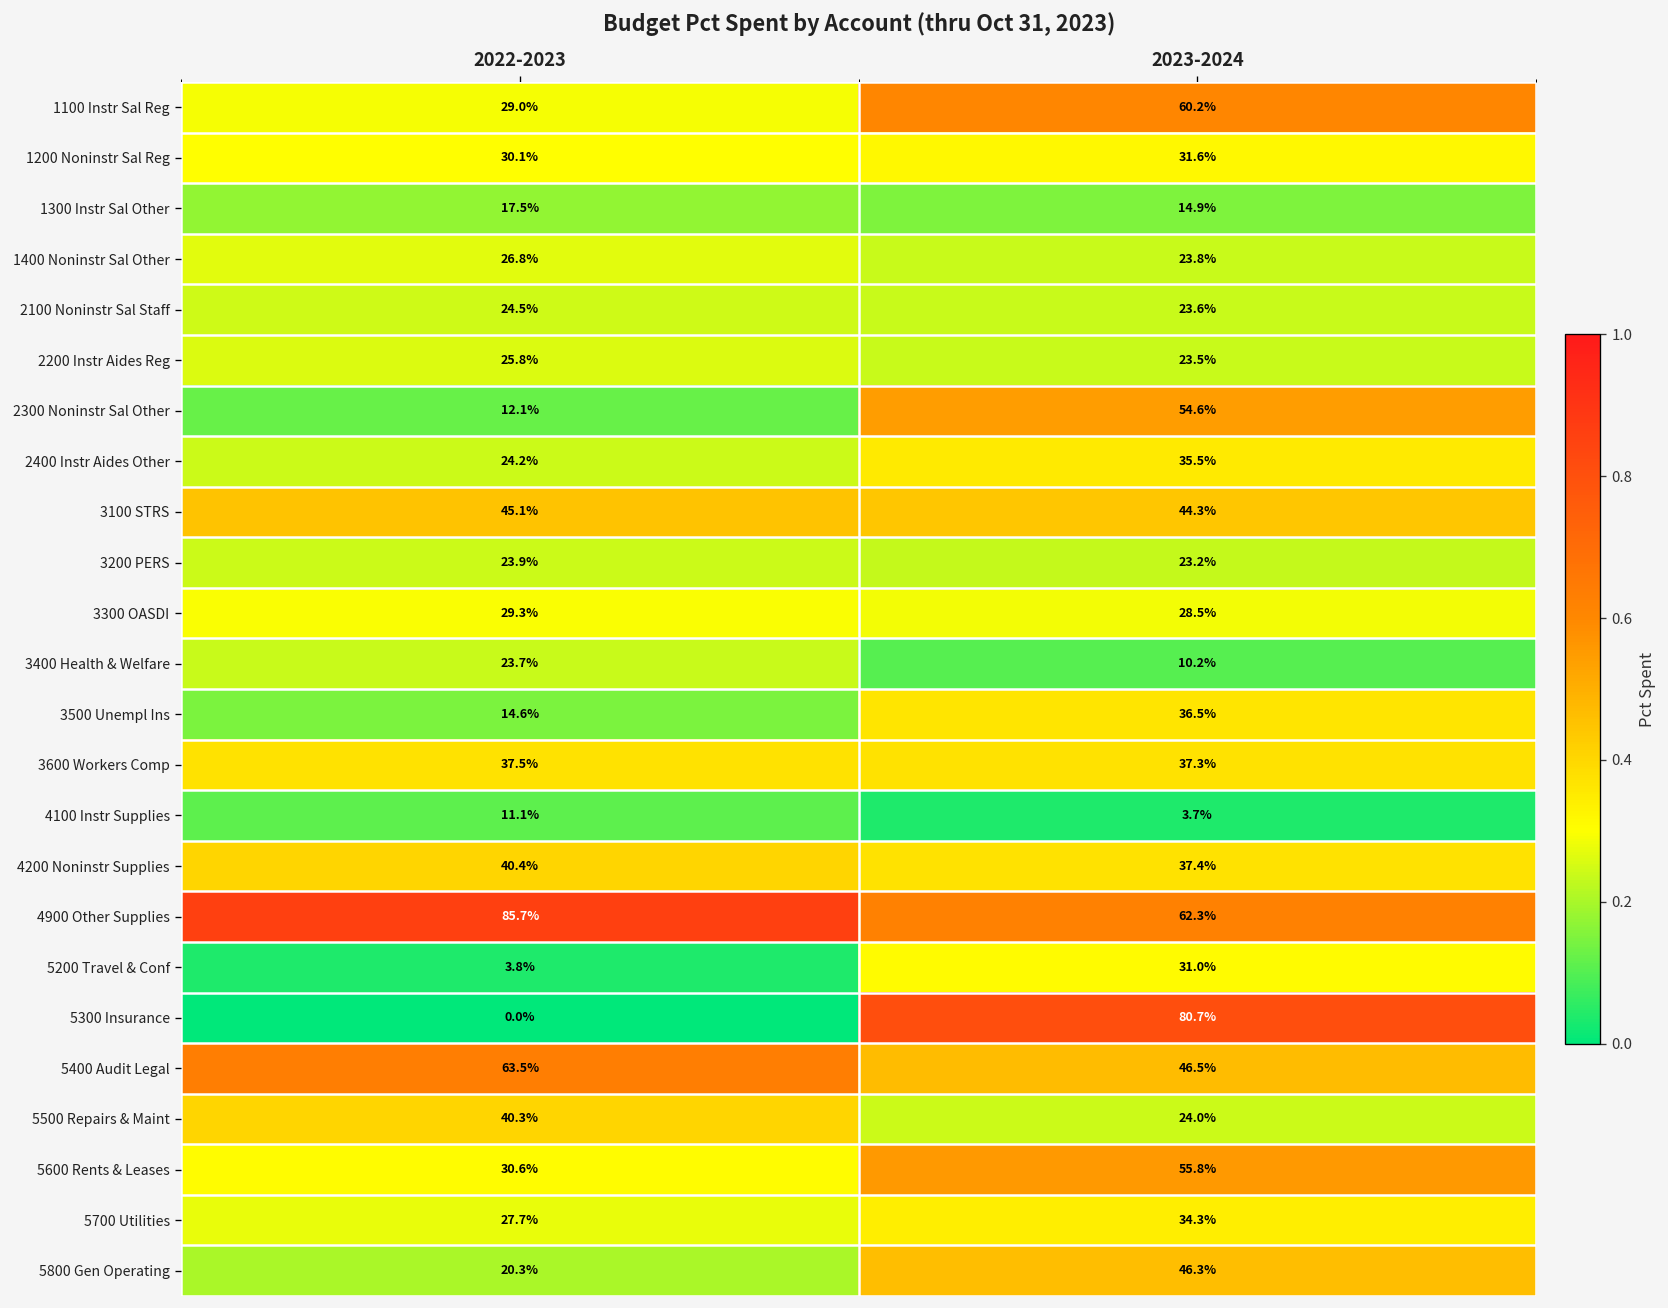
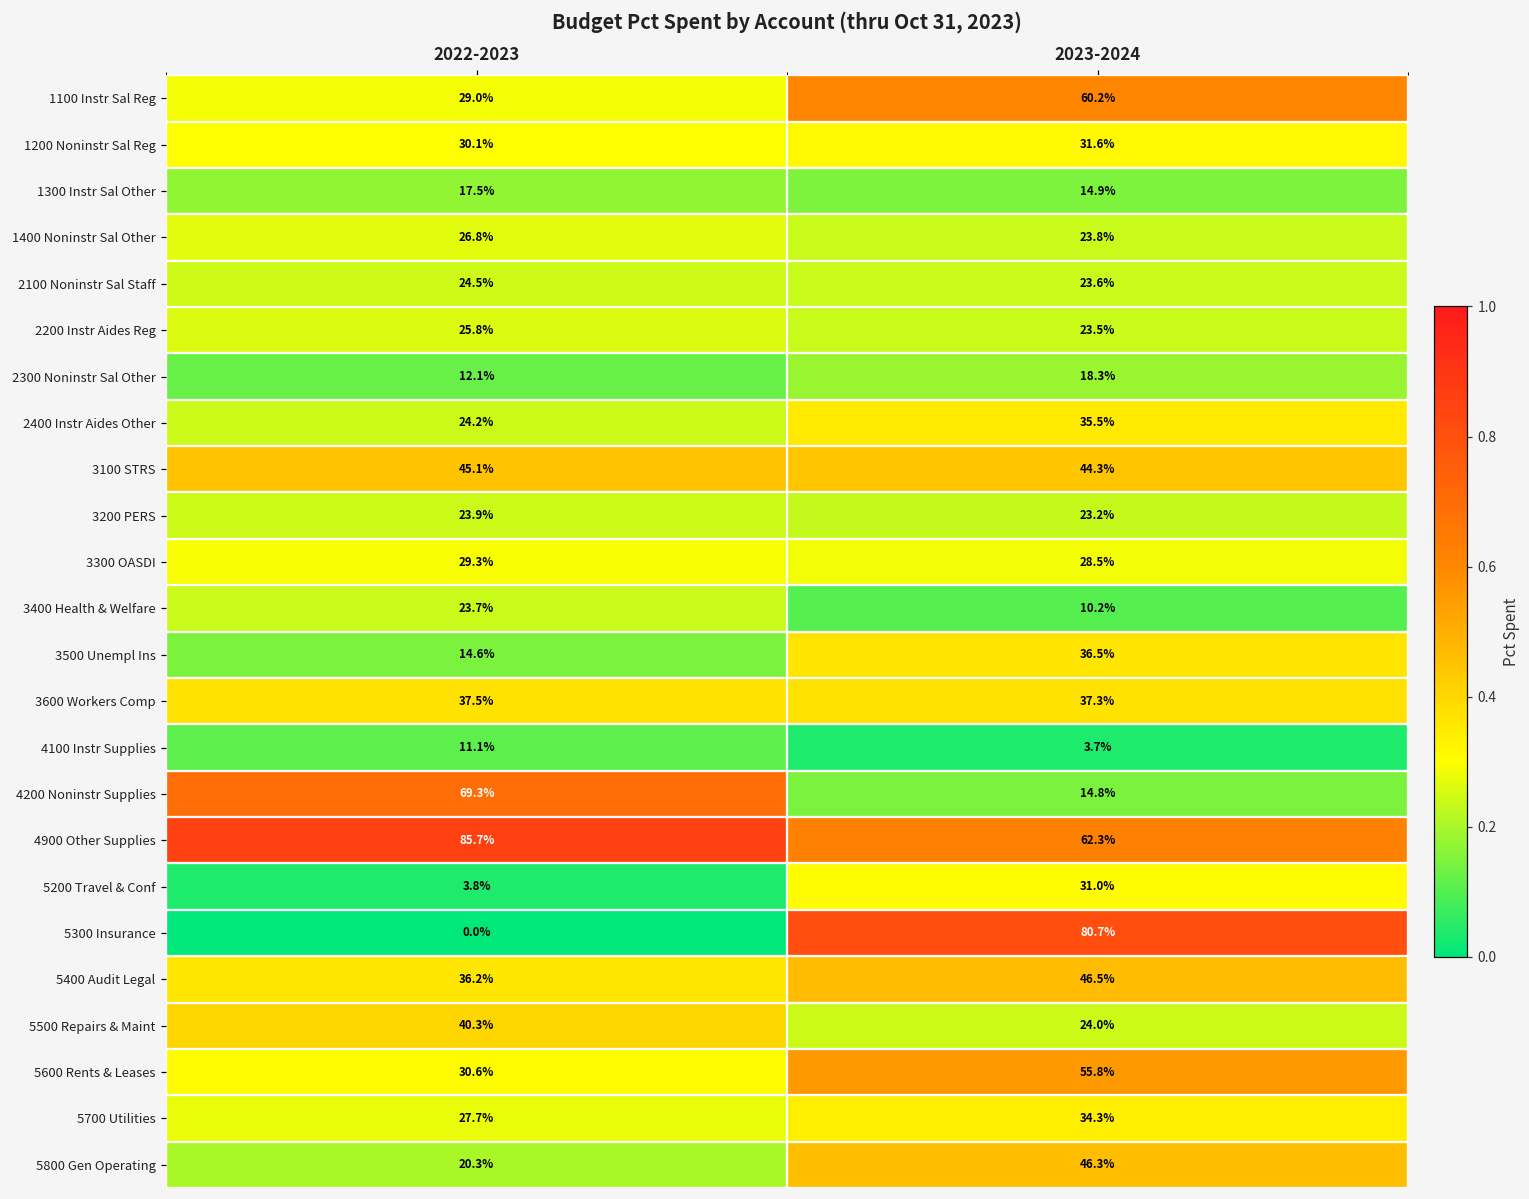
  {
    "1100 Instr Sal Reg": {
      "2022-2023": "29.0%",
      "2023-2024": "60.2%"
    },
    "1200 Noninstr Sal Reg": {
      "2022-2023": "30.1%",
      "2023-2024": "31.6%"
    },
    "1300 Instr Sal Other": {
      "2022-2023": "17.5%",
      "2023-2024": "14.9%"
    },
    "1400 Noninstr Sal Other": {
      "2022-2023": "26.8%",
      "2023-2024": "23.8%"
    },
    "2100 Noninstr Sal Staff": {
      "2022-2023": "24.5%",
      "2023-2024": "23.6%"
    },
    "2200 Instr Aides Reg": {
      "2022-2023": "25.8%",
      "2023-2024": "23.5%"
    },
    "2300 Noninstr Sal Other": {
      "2022-2023": "12.1%",
-     "2023-2024": "54.6%"
+     "2023-2024": "18.3%"
    },
    "2400 Instr Aides Other": {
      "2022-2023": "24.2%",
      "2023-2024": "35.5%"
    },
    "3100 STRS": {
      "2022-2023": "45.1%",
      "2023-2024": "44.3%"
    },
    "3200 PERS": {
      "2022-2023": "23.9%",
      "2023-2024": "23.2%"
    },
    "3300 OASDI": {
      "2022-2023": "29.3%",
      "2023-2024": "28.5%"
    },
    "3400 Health & Welfare": {
      "2022-2023": "23.7%",
      "2023-2024": "10.2%"
    },
    "3500 Unempl Ins": {
      "2022-2023": "14.6%",
      "2023-2024": "36.5%"
    },
    "3600 Workers Comp": {
      "2022-2023": "37.5%",
      "2023-2024": "37.3%"
    },
    "4100 Instr Supplies": {
      "2022-2023": "11.1%",
      "2023-2024": "3.7%"
    },
    "4200 Noninstr Supplies": {
-     "2022-2023": "40.4%",
-     "2023-2024": "37.4%"
+     "2022-2023": "69.3%",
+     "2023-2024": "14.8%"
    },
    "4900 Other Supplies": {
      "2022-2023": "85.7%",
      "2023-2024": "62.3%"
    },
    "5200 Travel & Conf": {
      "2022-2023": "3.8%",
      "2023-2024": "31.0%"
    },
    "5300 Insurance": {
      "2022-2023": "0.0%",
      "2023-2024": "80.7%"
    },
    "5400 Audit Legal": {
-     "2022-2023": "63.5%",
+     "2022-2023": "36.2%",
      "2023-2024": "46.5%"
    },
    "5500 Repairs & Maint": {
      "2022-2023": "40.3%",
      "2023-2024": "24.0%"
    },
    "5600 Rents & Leases": {
      "2022-2023": "30.6%",
      "2023-2024": "55.8%"
    },
    "5700 Utilities": {
      "2022-2023": "27.7%",
      "2023-2024": "34.3%"
    },
    "5800 Gen Operating": {
      "2022-2023": "20.3%",
      "2023-2024": "46.3%"
    }
  }
